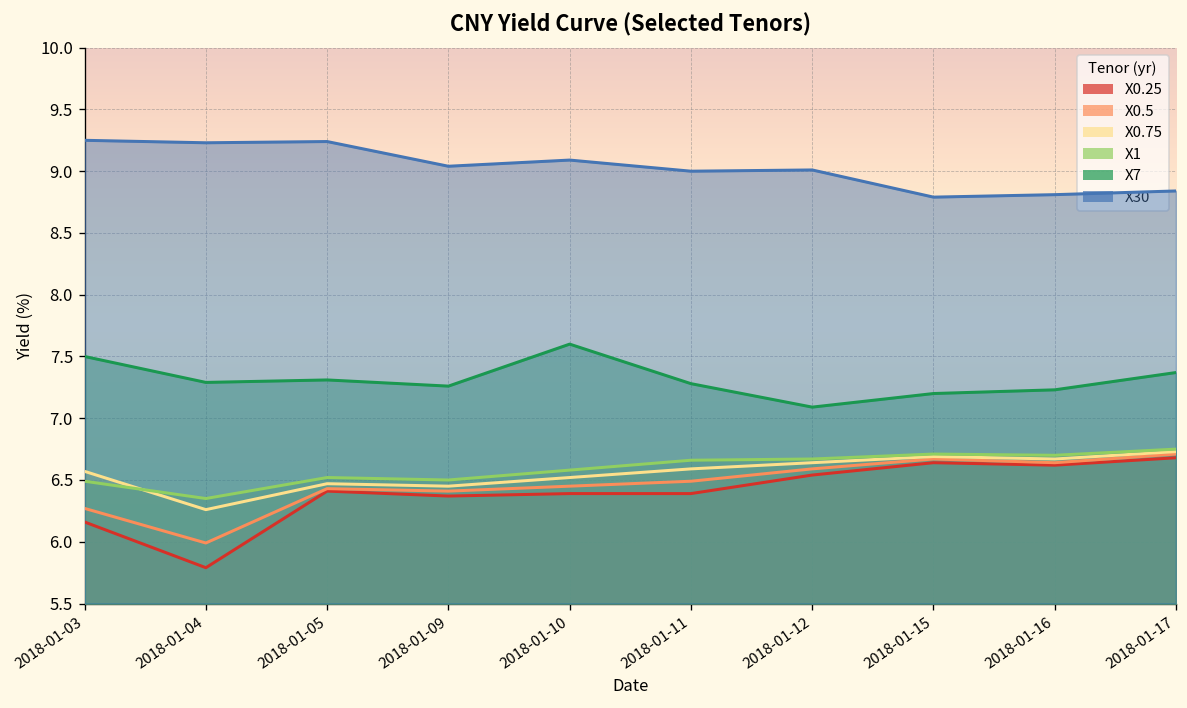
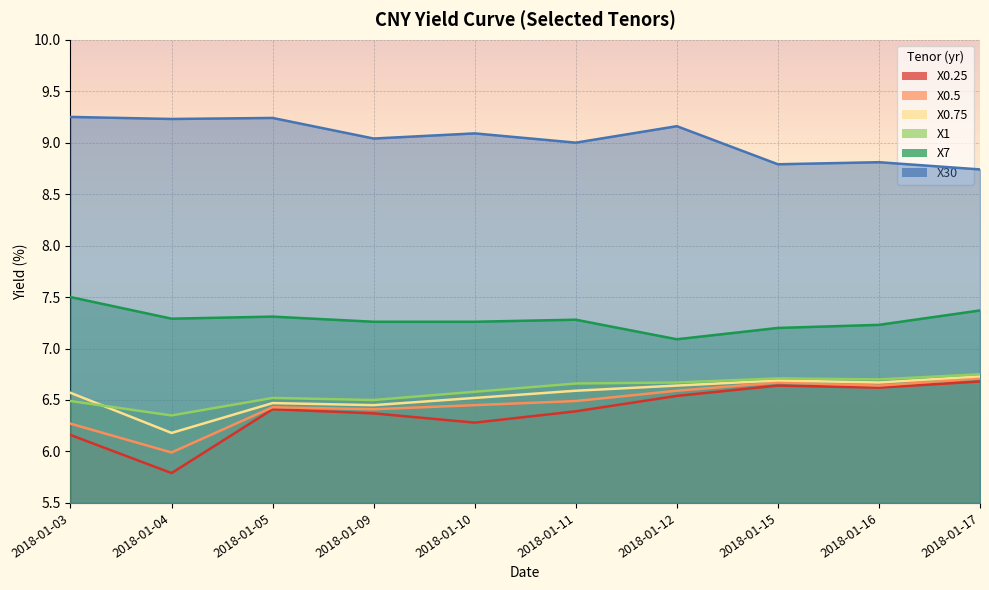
  {
    "X0.25": {
      "2018-01-03": 6.16,
      "2018-01-04": 5.79,
      "2018-01-09": 6.37,
-     "2018-01-10": 6.39,
+     "2018-01-10": 6.28,
      "2018-01-11": 6.39,
      "2018-01-12": 6.54,
      "2018-01-15": 6.64,
      "2018-01-17": 6.68
    },
    "X0.5": {
      "2018-01-03": 6.27,
      "2018-01-04": 5.99,
      "2018-01-09": 6.41,
      "2018-01-10": 6.45,
      "2018-01-11": 6.49,
      "2018-01-12": 6.59
    },
    "X0.75": {
      "2018-01-03": 6.57,
-     "2018-01-04": 6.26,
+     "2018-01-04": 6.18,
      "2018-01-05": 6.47,
      "2018-01-09": 6.45,
      "2018-01-10": 6.52,
      "2018-01-11": 6.59,
      "2018-01-12": 6.64,
      "2018-01-16": 6.67
    },
    "X1": {
      "2018-01-03": 6.49,
      "2018-01-04": 6.35,
      "2018-01-05": 6.52,
      "2018-01-09": 6.50,
      "2018-01-10": 6.58,
      "2018-01-11": 6.66,
      "2018-01-12": 6.67,
      "2018-01-16": 6.70
    },
    "X7": {
      "2018-01-03": 7.50,
      "2018-01-04": 7.29,
      "2018-01-05": 7.31,
      "2018-01-09": 7.26,
-     "2018-01-10": 7.60,
+     "2018-01-10": 7.26,
      "2018-01-11": 7.28,
      "2018-01-12": 7.09,
      "2018-01-15": 7.20,
      "2018-01-16": 7.23,
      "2018-01-17": 7.37
    },
    "X30": {
      "2018-01-03": 9.25,
      "2018-01-04": 9.23,
      "2018-01-05": 9.24,
      "2018-01-09": 9.04,
      "2018-01-10": 9.09,
      "2018-01-11": 9.00,
-     "2018-01-12": 9.01,
+     "2018-01-12": 9.16,
      "2018-01-15": 8.79,
      "2018-01-16": 8.81,
-     "2018-01-17": 8.84
+     "2018-01-17": 8.74
    }
  }
